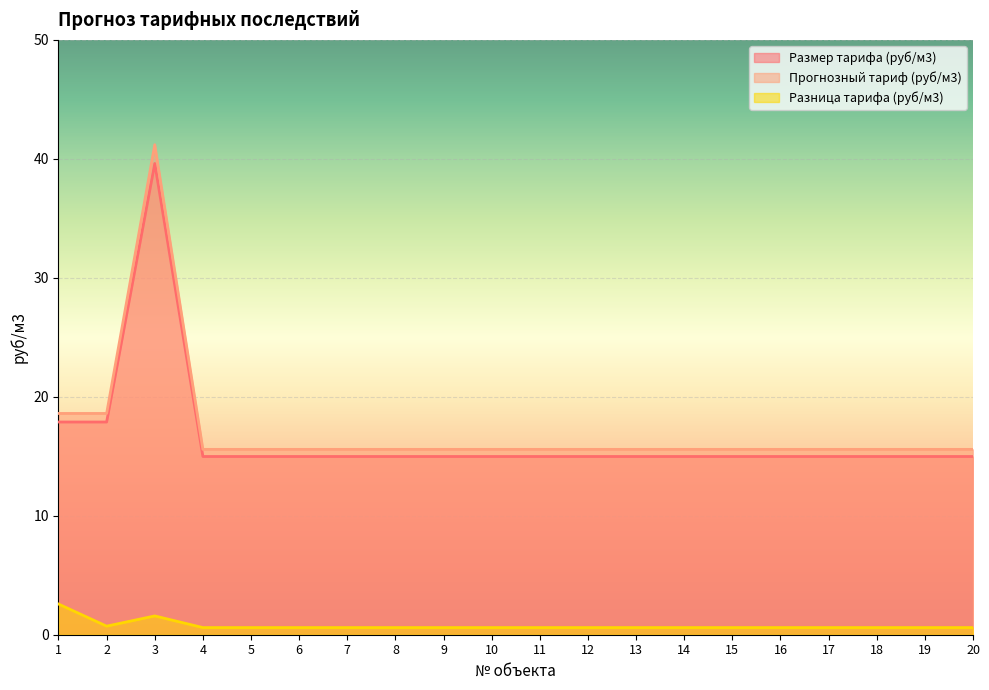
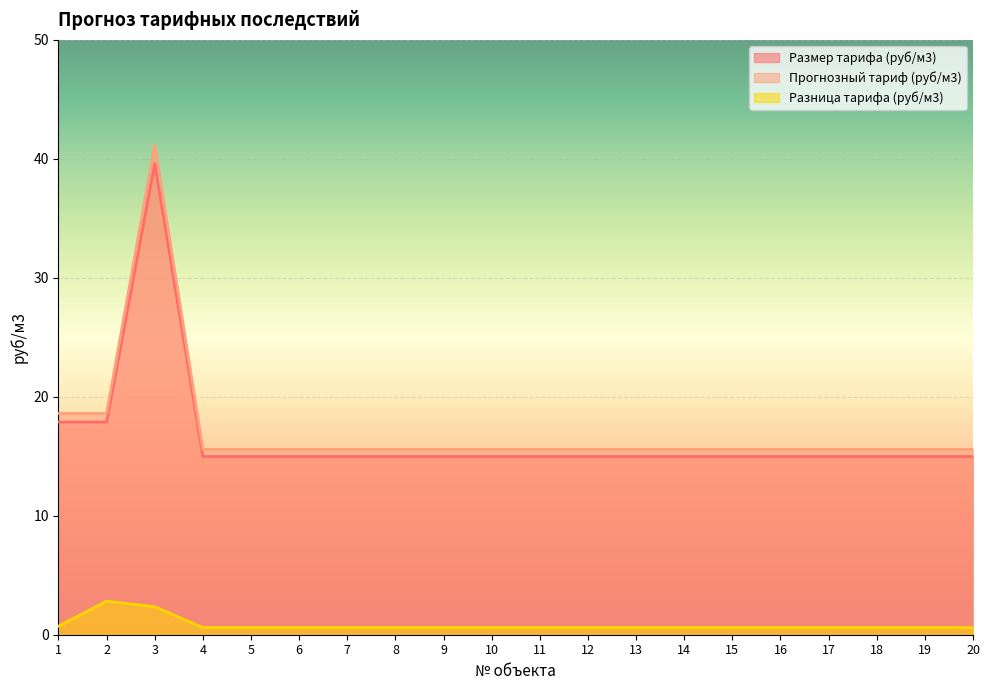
  {
    "Разница тарифа (руб/м3)": {
-     "1": 2.6,
-     "2": 0.7,
-     "3": 1.6,
+     "1": 0.7,
+     "2": 2.8,
+     "3": 2.4,
      "4": 0.6,
      "5": 0.6,
      "6": 0.6,
      "7": 0.6,
      "8": 0.6,
      "9": 0.6,
      "10": 0.6,
      "11": 0.6,
      "12": 0.6,
      "13": 0.6,
      "14": 0.6,
      "15": 0.6,
      "16": 0.6,
      "17": 0.6,
      "18": 0.6,
      "19": 0.6,
      "20": 0.6
    }
  }
